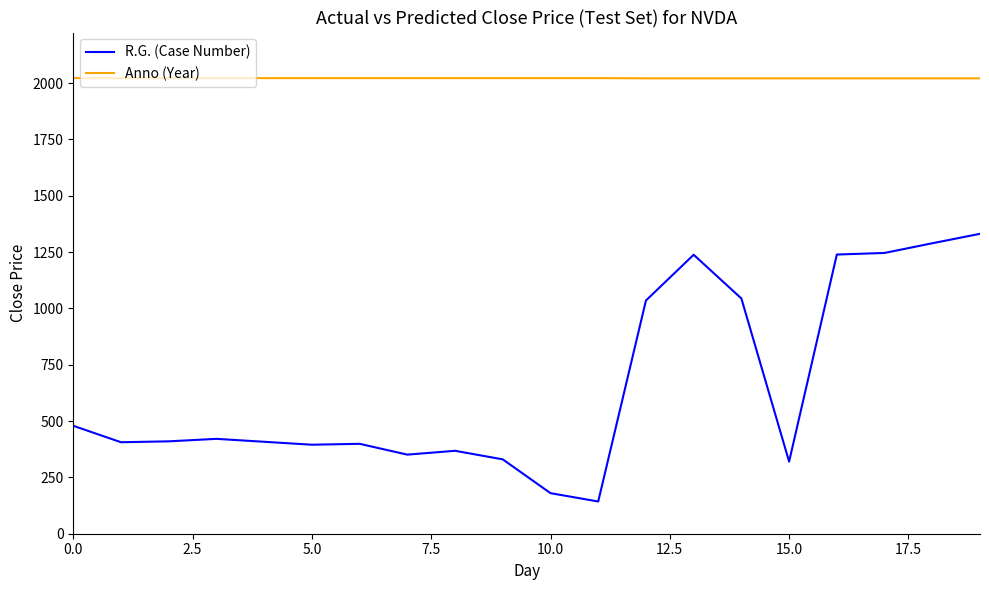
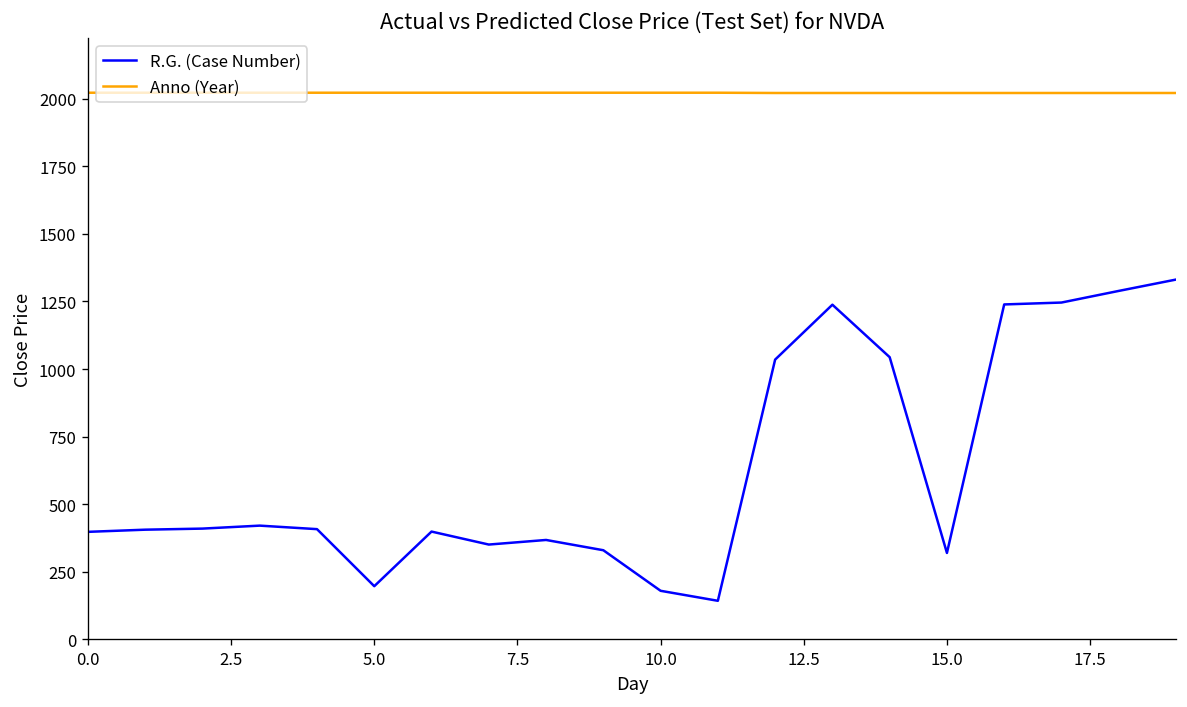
  {
    "R.G. (Case Number)": {
-     "0.0": 480,
-     "5.0": 400,
+     "0.0": 400,
+     "5.0": 200,
      "10.0": 180,
      "15.0": 320
    },
    "Anno (Year)": {
      "0.0": 2020,
      "5.0": 2020,
      "10.0": 2020,
      "15.0": 2020
    }
  }
